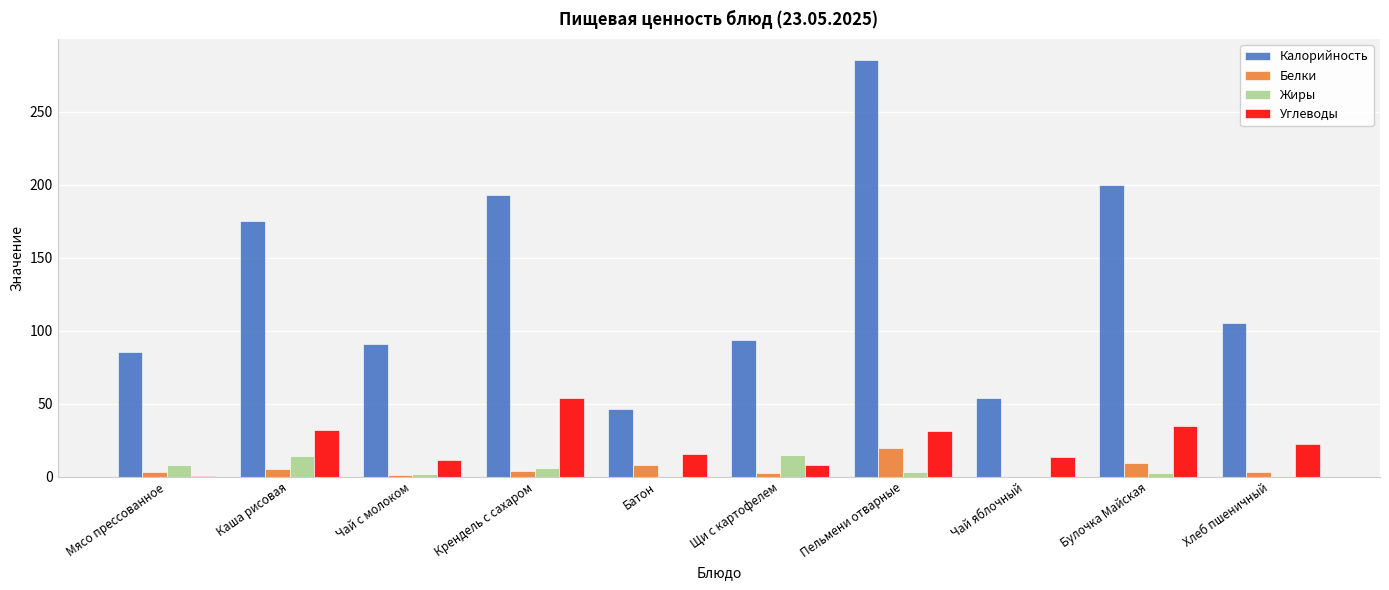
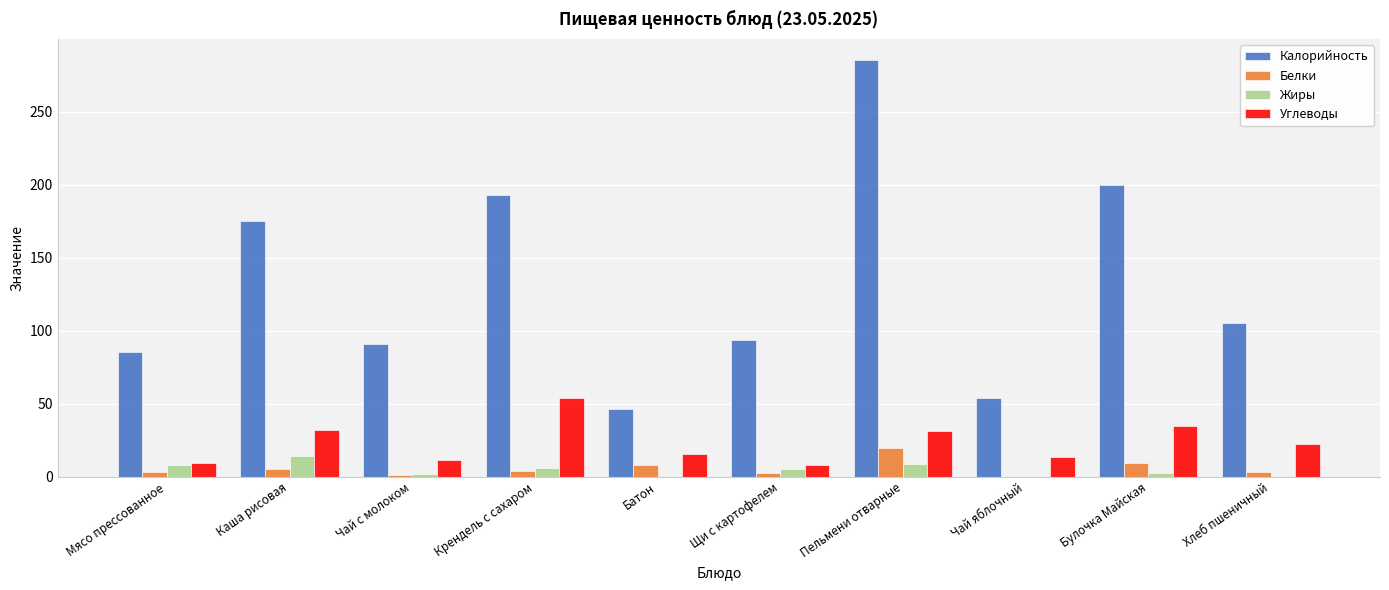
  {
    "Калорийность": {
      "Мясо прессованное": 85,
      "Каша рисовая": 175,
      "Чай с молоком": 91,
      "Крендель с сахаром": 193,
      "Батон": 47,
      "Щи с картофелем": 94,
      "Пельмени отварные": 285,
      "Чай яблочный": 54,
      "Булочка Майская": 200,
      "Хлеб пшеничный": 105
    },
    "Белки": {
      "Мясо прессованное": 3,
      "Каша рисовая": 5,
      "Крендель с сахаром": 4,
      "Батон": 8,
      "Щи с картофелем": 3,
      "Пельмени отварные": 20,
      "Булочка Майская": 9,
      "Хлеб пшеничный": 3
    },
    "Жиры": {
      "Мясо прессованное": 8,
      "Каша рисовая": 14,
      "Чай с молоком": 2,
      "Крендель с сахаром": 6,
-     "Щи с картофелем": 15,
-     "Пельмени отварные": 3,
+     "Щи с картофелем": 6,
+     "Пельмени отварные": 9,
      "Булочка Майская": 3
    },
    "Углеводы": {
-     "Мясо прессованное": 0,
+     "Мясо прессованное": 10,
      "Каша рисовая": 32,
      "Чай с молоком": 12,
      "Крендель с сахаром": 54,
      "Батон": 15,
      "Щи с картофелем": 8,
      "Пельмени отварные": 31,
      "Чай яблочный": 13,
      "Булочка Майская": 35,
      "Хлеб пшеничный": 22
    }
  }
